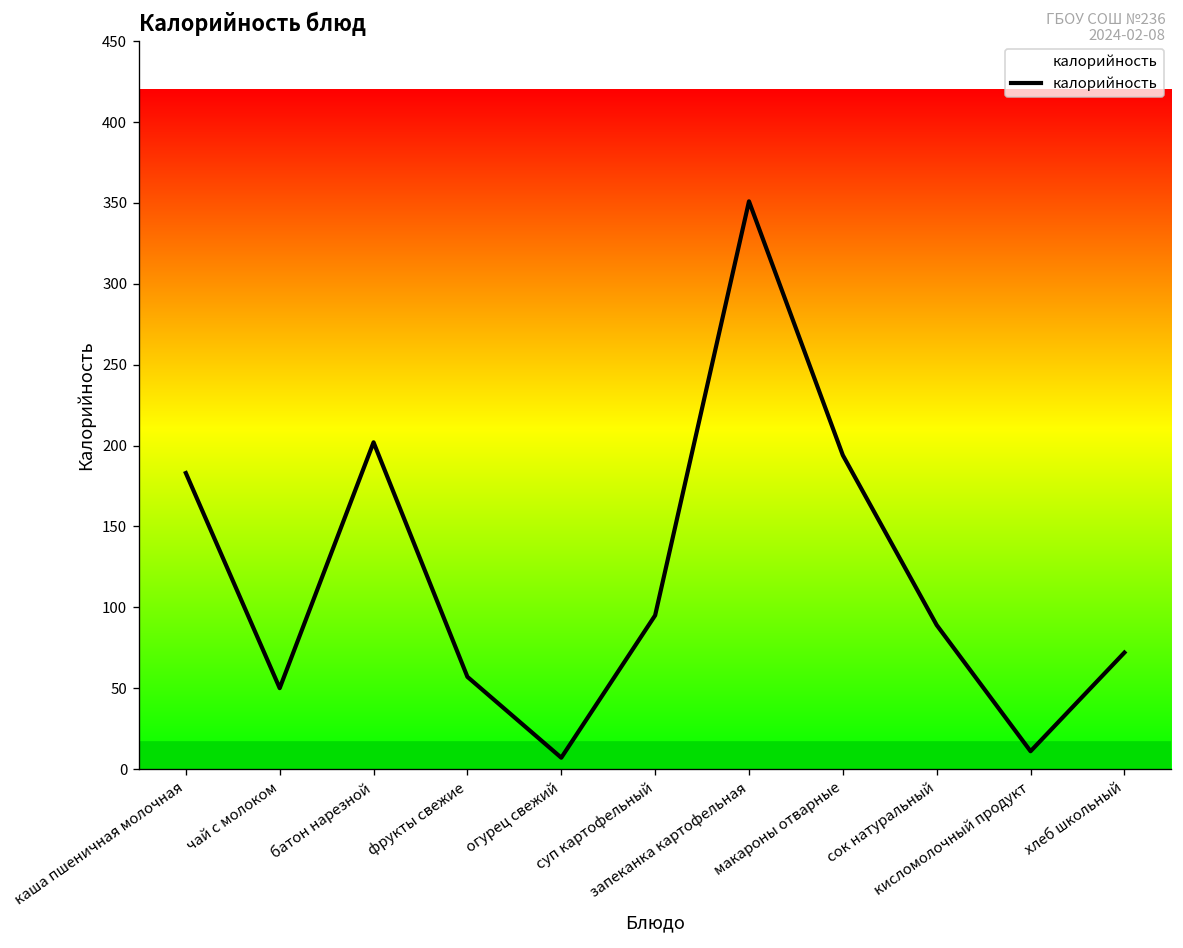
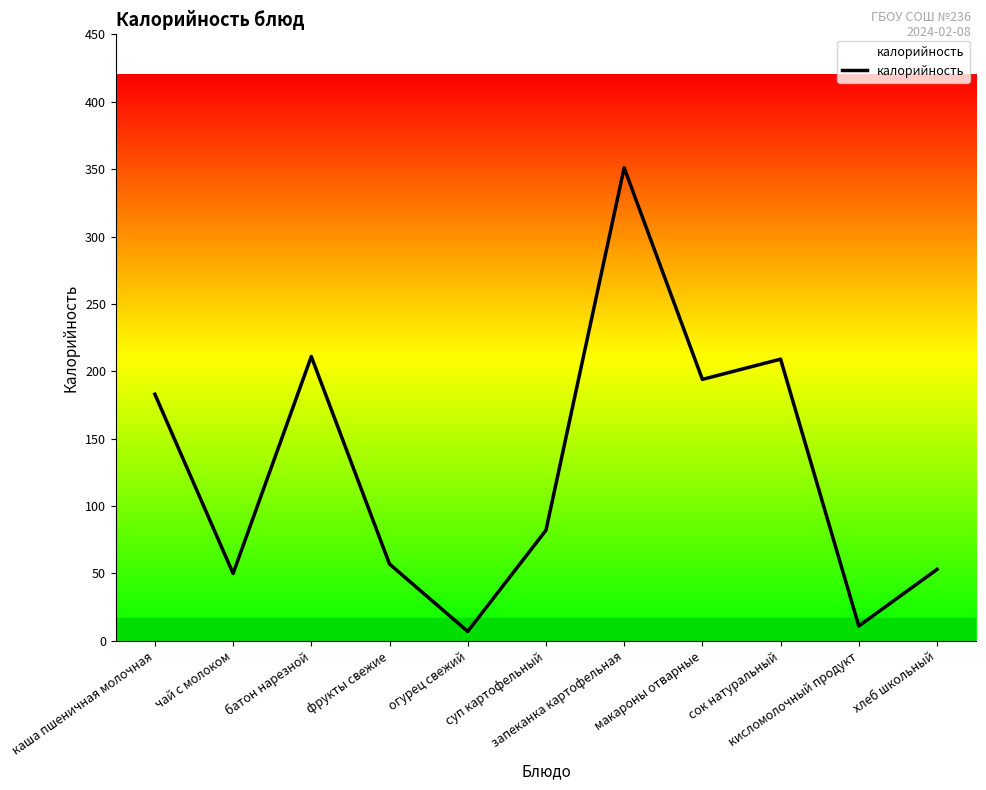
  {
    "каша пшеничная молочная": 183,
    "чай с молоком": 50,
-   "батон нарезной": 202,
+   "батон нарезной": 211,
    "фрукты свежие": 57,
-   "суп картофельный": 95,
+   "суп картофельный": 82,
    "запеканка картофельная": 351,
    "макароны отварные": 194,
-   "сок натуральный": 89,
-   "хлеб школьный": 72
+   "сок натуральный": 209,
+   "хлеб школьный": 53
  }
